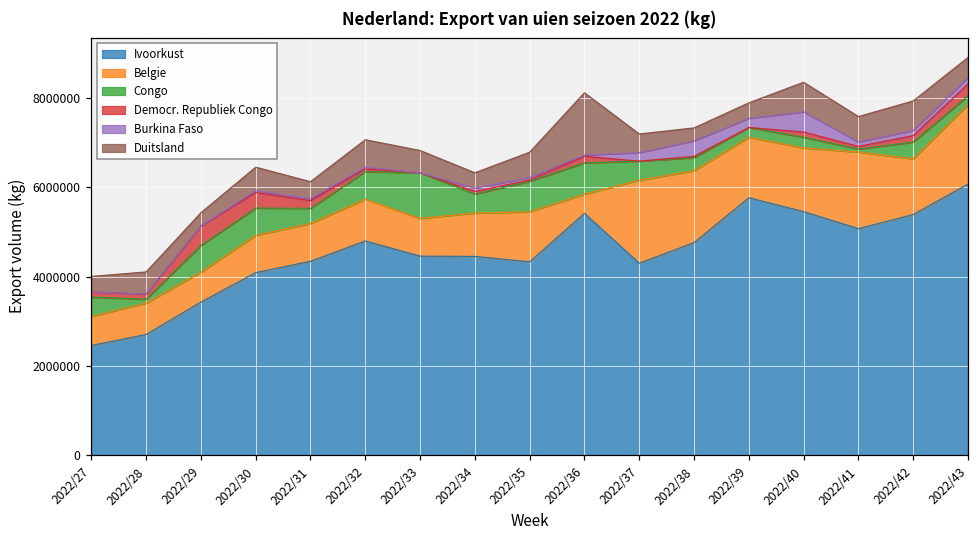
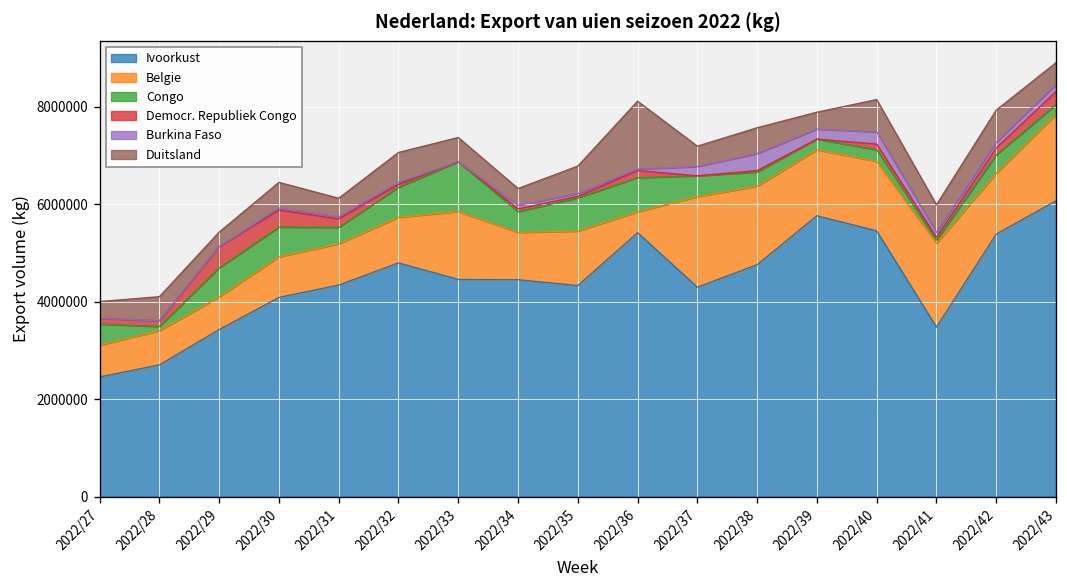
  {
    "Ivoorkust": {
      "2022/27": 2500000,
      "2022/28": 2700000,
      "2022/29": 3400000,
      "2022/30": 4100000,
      "2022/31": 4300000,
      "2022/32": 4800000,
      "2022/33": 4500000,
      "2022/34": 4500000,
      "2022/35": 4300000,
      "2022/36": 5400000,
      "2022/37": 4300000,
      "2022/38": 4800000,
      "2022/39": 5800000,
      "2022/40": 5500000,
-     "2022/41": 5100000,
+     "2022/41": 3500000,
      "2022/42": 5400000,
      "2022/43": 6100000
    },
    "Belgie": {
      "2022/27": 700000,
      "2022/28": 700000,
      "2022/29": 700000,
      "2022/30": 800000,
      "2022/31": 800000,
      "2022/32": 900000,
-     "2022/33": 800000,
+     "2022/33": 1400000,
      "2022/34": 1000000,
      "2022/35": 1100000,
      "2022/36": 400000,
      "2022/37": 1900000,
      "2022/38": 1600000,
      "2022/39": 1400000,
      "2022/40": 1400000,
      "2022/41": 1700000,
      "2022/42": 1200000,
      "2022/43": 1800000
    },
    "Congo": {
      "2022/27": 400000,
      "2022/28": 100000,
      "2022/29": 600000,
      "2022/30": 600000,
      "2022/31": 300000,
      "2022/36": 700000,
      "2022/40": 200000,
      "2022/42": 400000,
      "2022/43": 200000
    },
    "Democr. Republiek Congo": {
      "2022/40": 100000,
      "2022/42": 100000,
      "2022/43": 300000
    },
    "Burkina Faso": {
      "2022/34": 100000,
      "2022/37": 200000,
      "2022/38": 300000,
      "2022/39": 200000,
-     "2022/40": 500000,
+     "2022/40": 300000,
      "2022/41": 100000,
      "2022/42": 100000,
      "2022/43": 100000
    },
    "Duitsland": {
      "2022/27": 300000,
      "2022/28": 500000,
      "2022/29": 300000,
      "2022/30": 500000,
      "2022/31": 400000,
      "2022/32": 600000,
      "2022/33": 500000,
      "2022/34": 300000,
      "2022/35": 600000,
      "2022/36": 1400000,
      "2022/37": 400000,
-     "2022/38": 300000,
+     "2022/38": 500000,
      "2022/39": 300000,
      "2022/40": 700000,
      "2022/41": 600000,
      "2022/42": 700000,
      "2022/43": 400000
    }
  }
